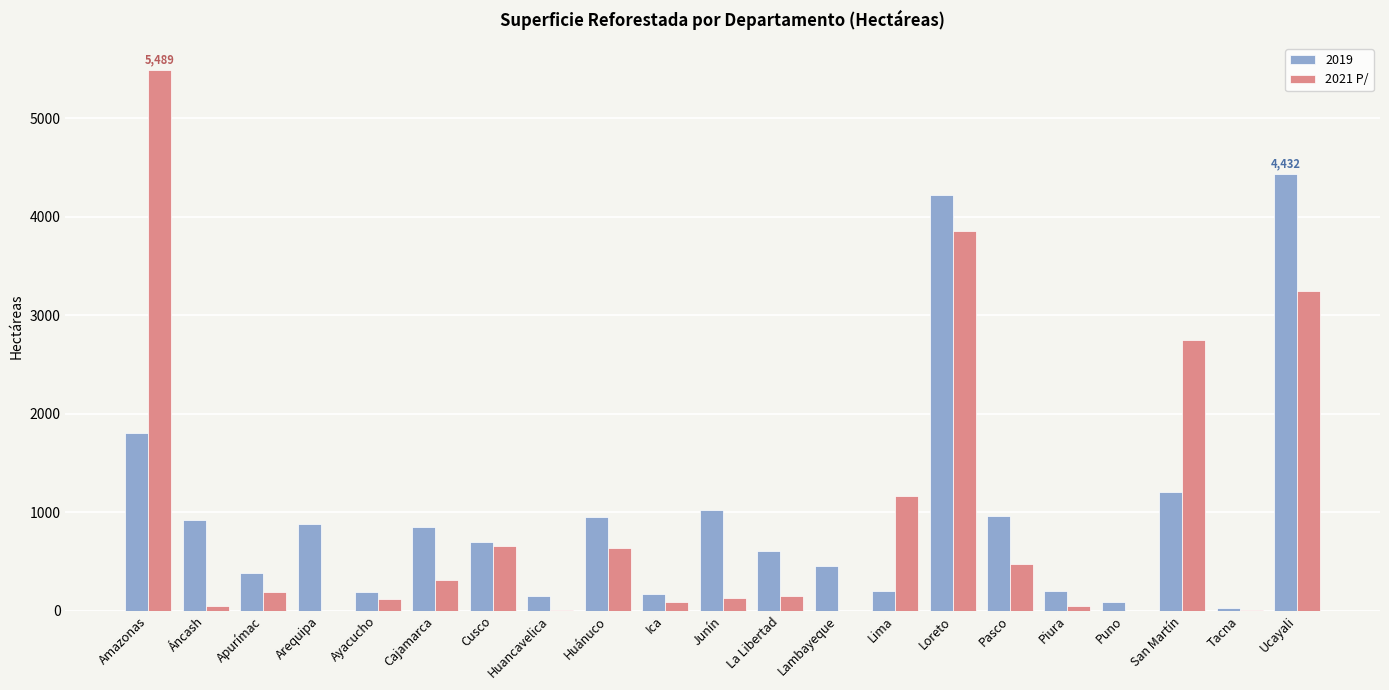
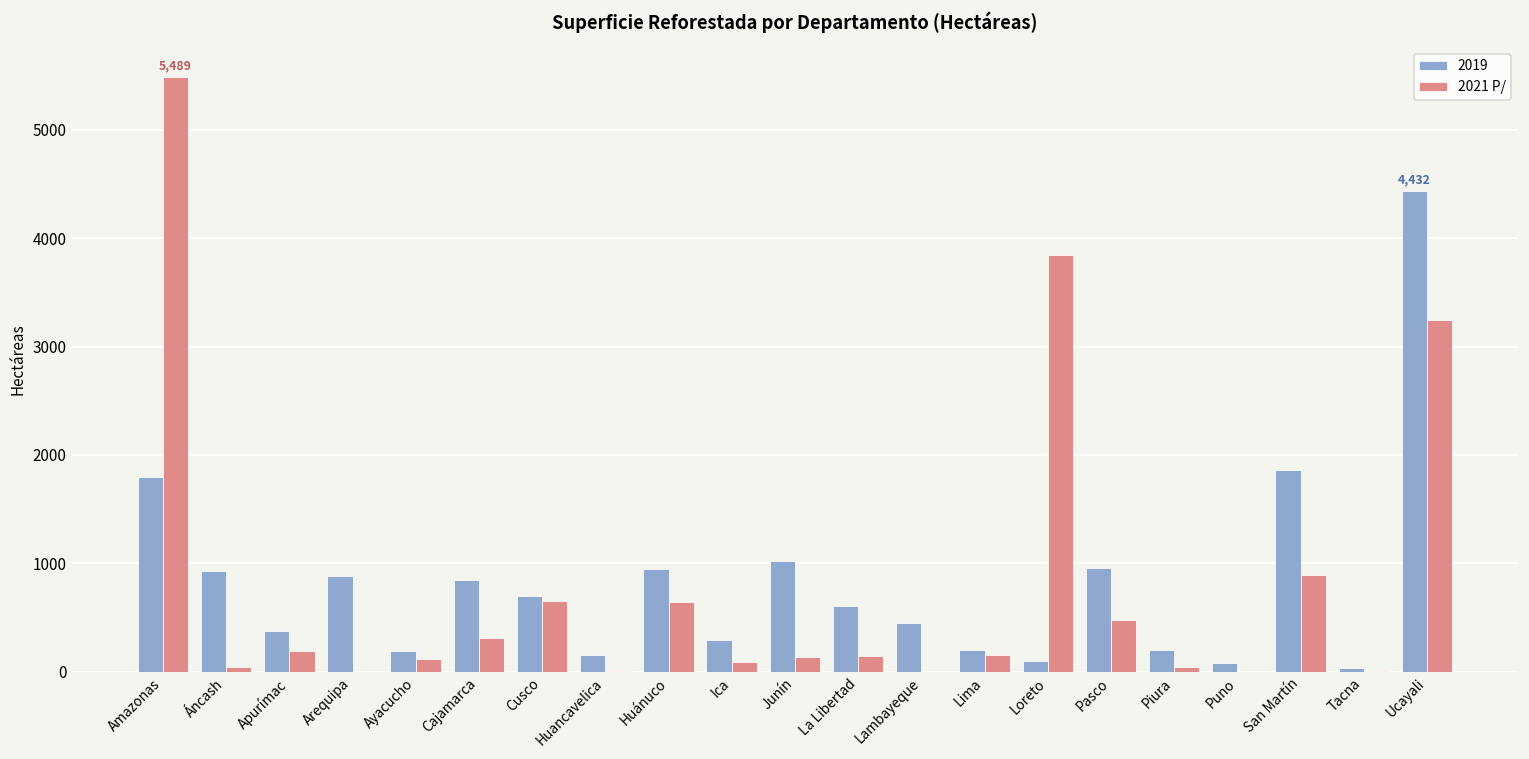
  {
    "2019": {
      "Amazonas": 1800,
      "Áncash": 900,
      "Apurímac": 400,
      "Arequipa": 900,
      "Ayacucho": 200,
      "Cajamarca": 800,
      "Cusco": 700,
      "Huancavelica": 200,
      "Huánuco": 900,
-     "Ica": 200,
+     "Ica": 300,
      "Junín": 1000,
      "La Libertad": 600,
      "Lambayeque": 500,
      "Lima": 200,
-     "Loreto": 4200,
+     "Loreto": 100,
      "Pasco": 1000,
      "Piura": 200,
      "Puno": 100,
-     "San Martín": 1200,
+     "San Martín": 1900,
      "Tacna": 0
    },
    "2021 P/": {
      "Áncash": 0,
      "Apurímac": 200,
      "Arequipa": 0,
      "Ayacucho": 100,
      "Cajamarca": 300,
      "Cusco": 700,
      "Huánuco": 600,
      "Ica": 100,
      "Junín": 100,
      "La Libertad": 100,
      "Lambayeque": 0,
-     "Lima": 1200,
+     "Lima": 200,
      "Loreto": 3800,
      "Pasco": 500,
      "Piura": 0,
      "Puno": 0,
-     "San Martín": 2700,
+     "San Martín": 900,
      "Ucayali": 3200
    }
  }
